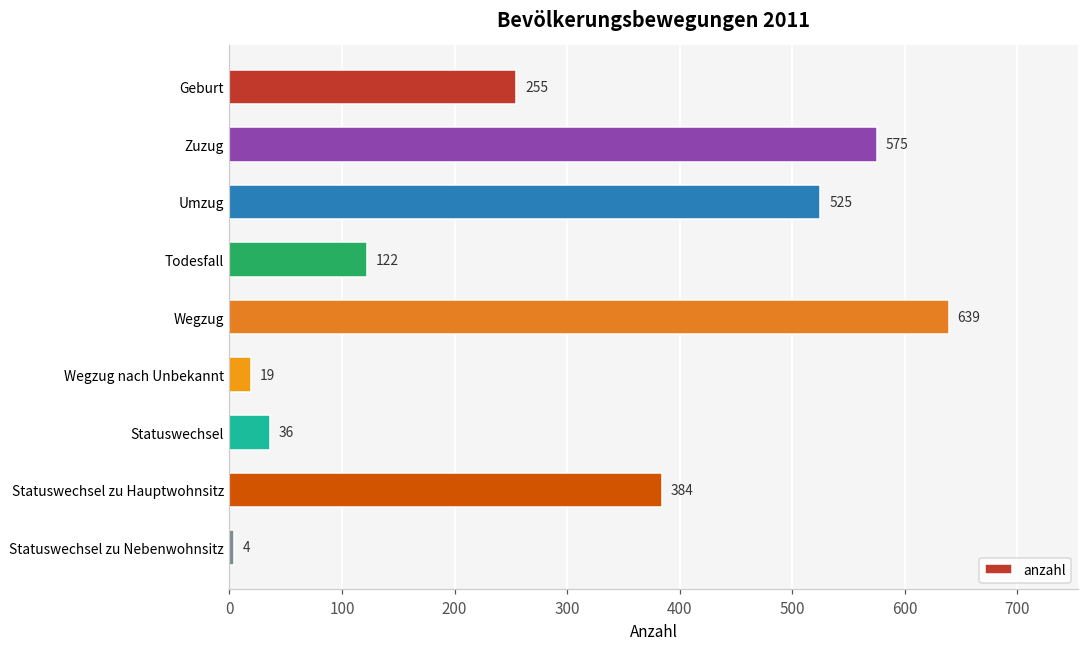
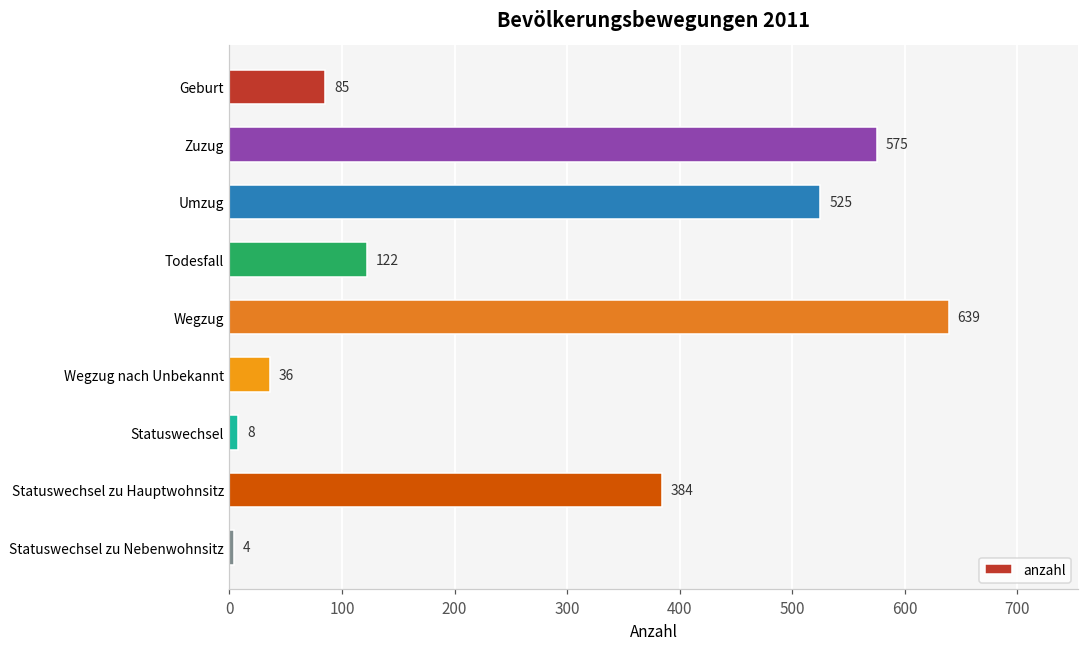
  {
-   "Geburt": 255,
+   "Geburt": 85,
    "Zuzug": 575,
    "Umzug": 525,
    "Todesfall": 122,
    "Wegzug": 639,
-   "Wegzug nach Unbekannt": 19,
-   "Statuswechsel": 36,
+   "Wegzug nach Unbekannt": 36,
+   "Statuswechsel": 8,
    "Statuswechsel zu Hauptwohnsitz": 384,
    "Statuswechsel zu Nebenwohnsitz": 4
  }
